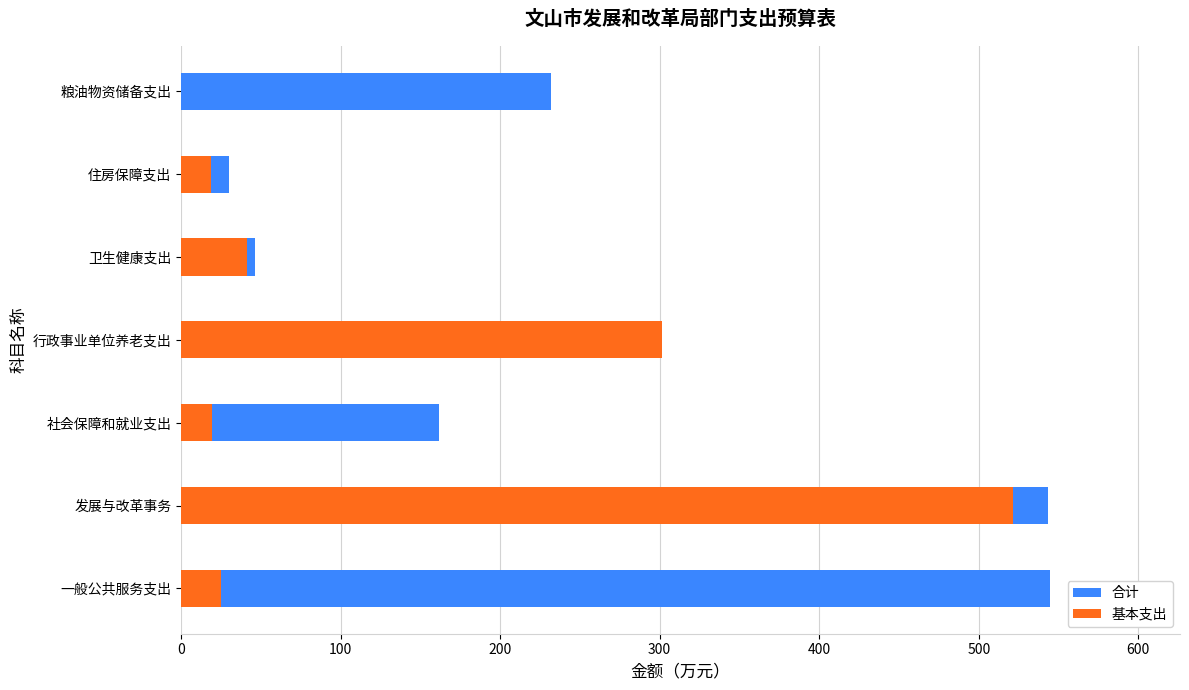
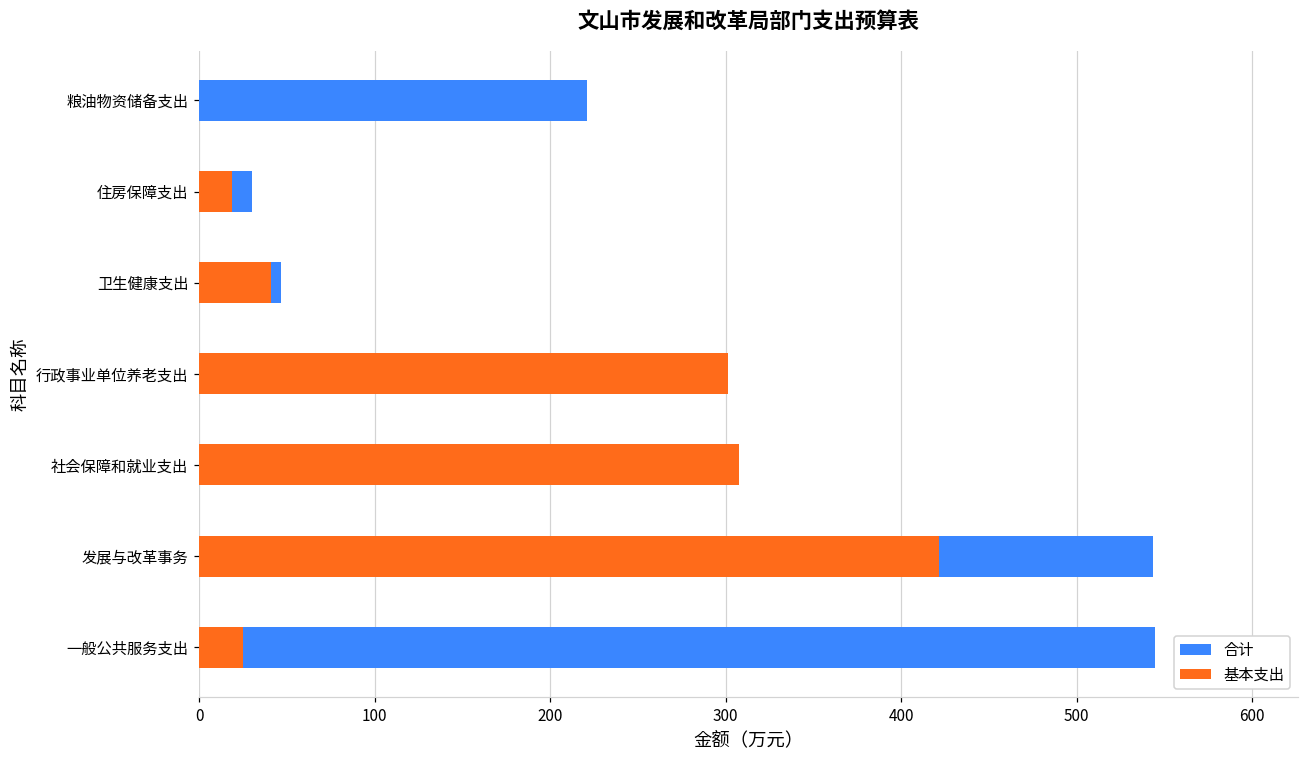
  {
    "合计": {
-     "粮油物资储备支出": 232,
+     "粮油物资储备支出": 221,
      "住房保障支出": 30,
      "卫生健康支出": 47,
      "行政事业单位养老支出": 301,
      "发展与改革事务": 543,
      "一般公共服务支出": 544
    },
    "基本支出": {
      "粮油物资储备支出": 0,
      "行政事业单位养老支出": 301,
-     "社会保障和就业支出": 19,
-     "发展与改革事务": 522
+     "社会保障和就业支出": 308,
+     "发展与改革事务": 422
    }
  }
